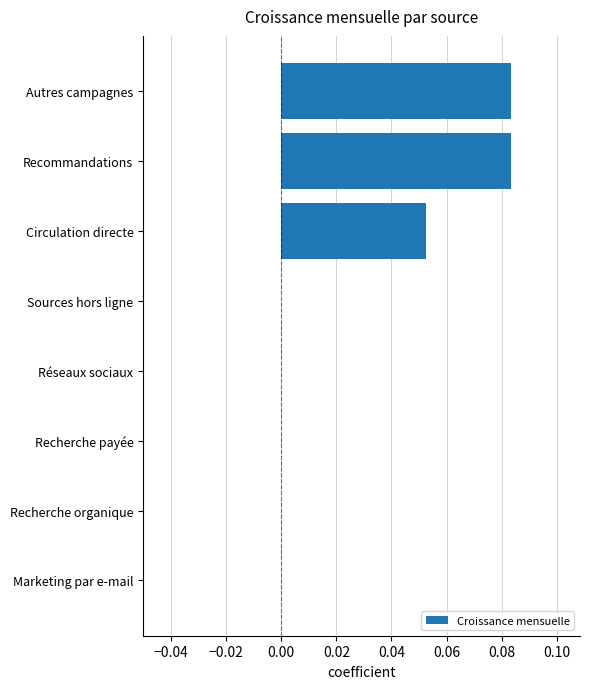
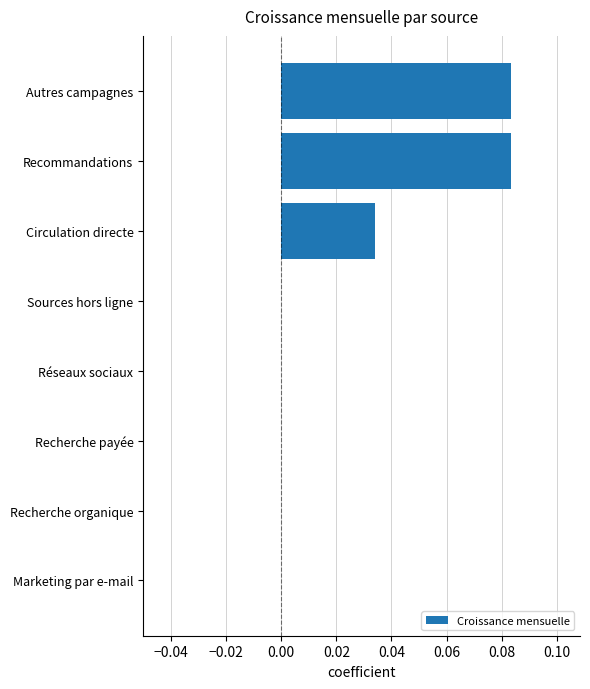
  {
    "Autres campagnes": 0.083,
    "Recommandations": 0.083,
-   "Circulation directe": 0.053,
+   "Circulation directe": 0.034,
    "Sources hors ligne": 0.000,
    "Réseaux sociaux": 0.000,
    "Recherche payée": 0.000,
    "Recherche organique": 0.000,
    "Marketing par e-mail": 0.000
  }
